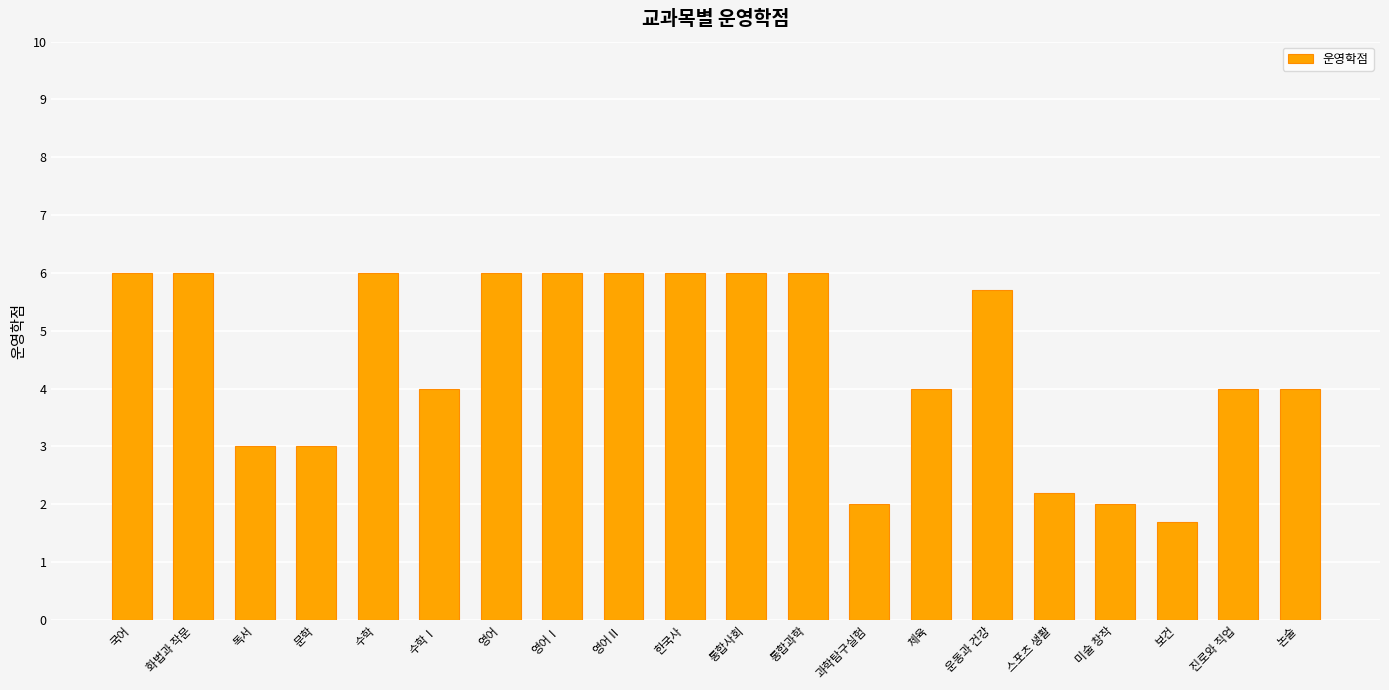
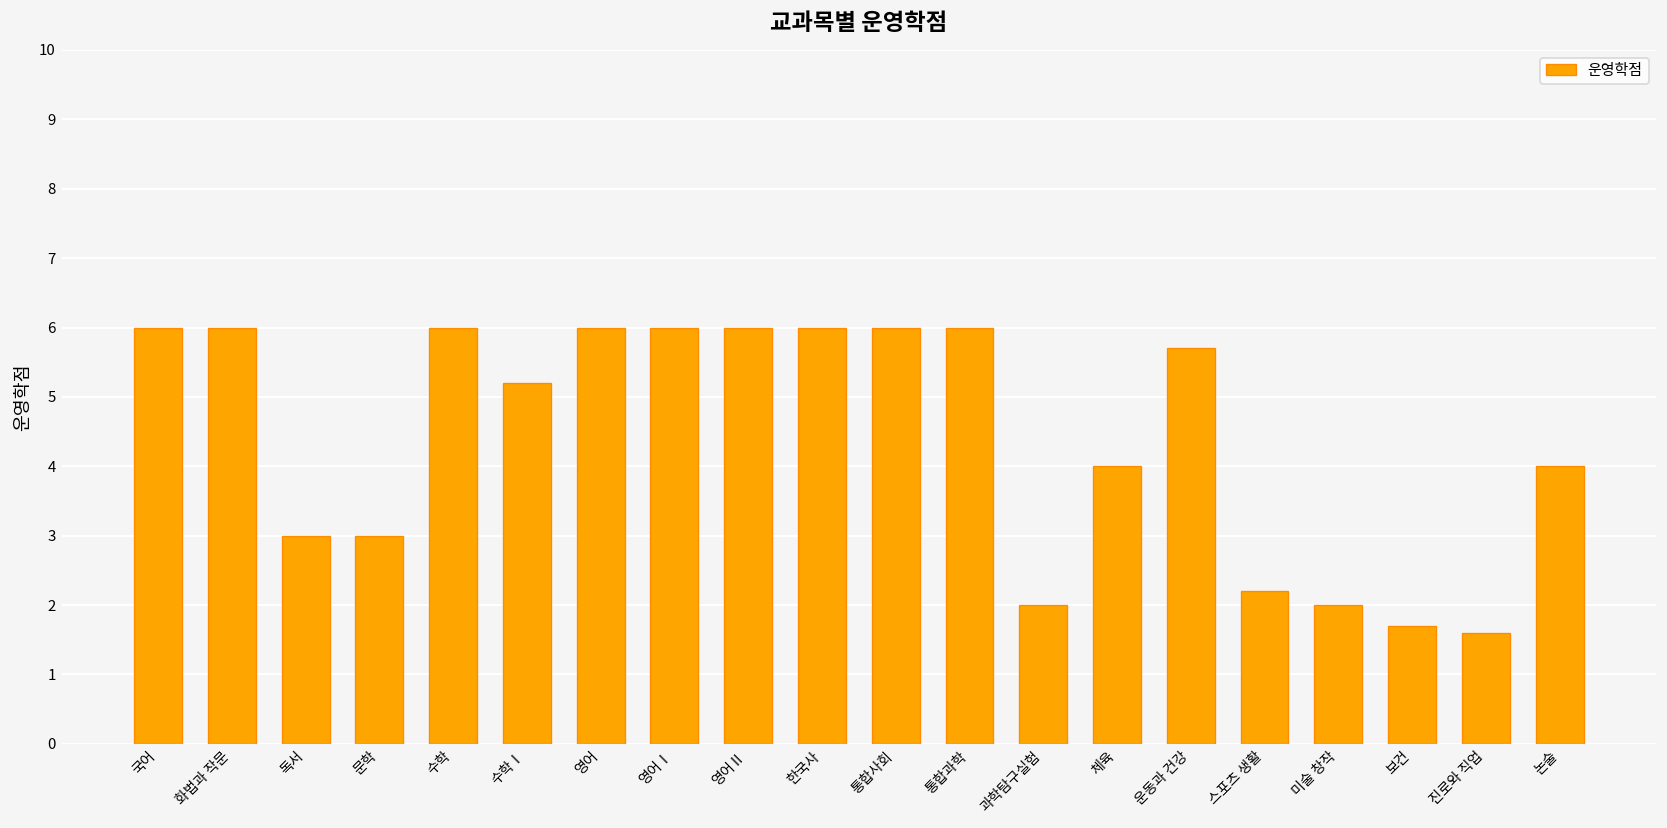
  {
    "국어": 6.0,
    "화법과 작문": 6.0,
    "독서": 3.0,
    "문학": 3.0,
    "수학": 6.0,
-   "수학Ⅰ": 4.0,
+   "수학Ⅰ": 5.2,
    "영어": 6.0,
    "영어Ⅰ": 6.0,
    "영어Ⅱ": 6.0,
    "한국사": 6.0,
    "통합사회": 6.0,
    "통합과학": 6.0,
    "과학탐구실험": 2.0,
    "체육": 4.0,
    "운동과 건강": 5.7,
    "스포츠 생활": 2.2,
    "미술 창작": 2.0,
    "보건": 1.7,
-   "진로와 직업": 4.0,
+   "진로와 직업": 1.6,
    "논술": 4.0
  }
